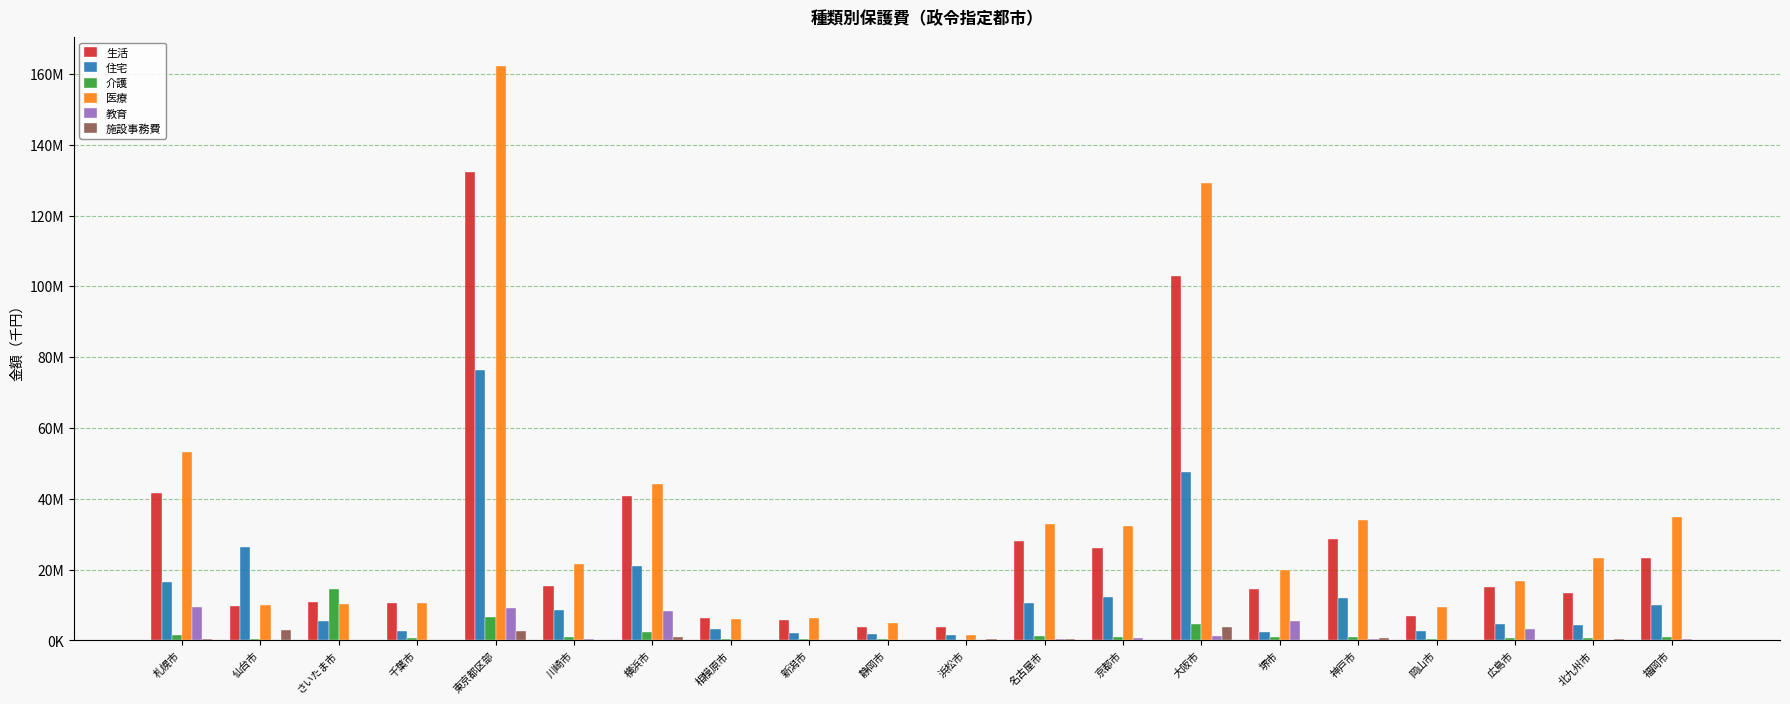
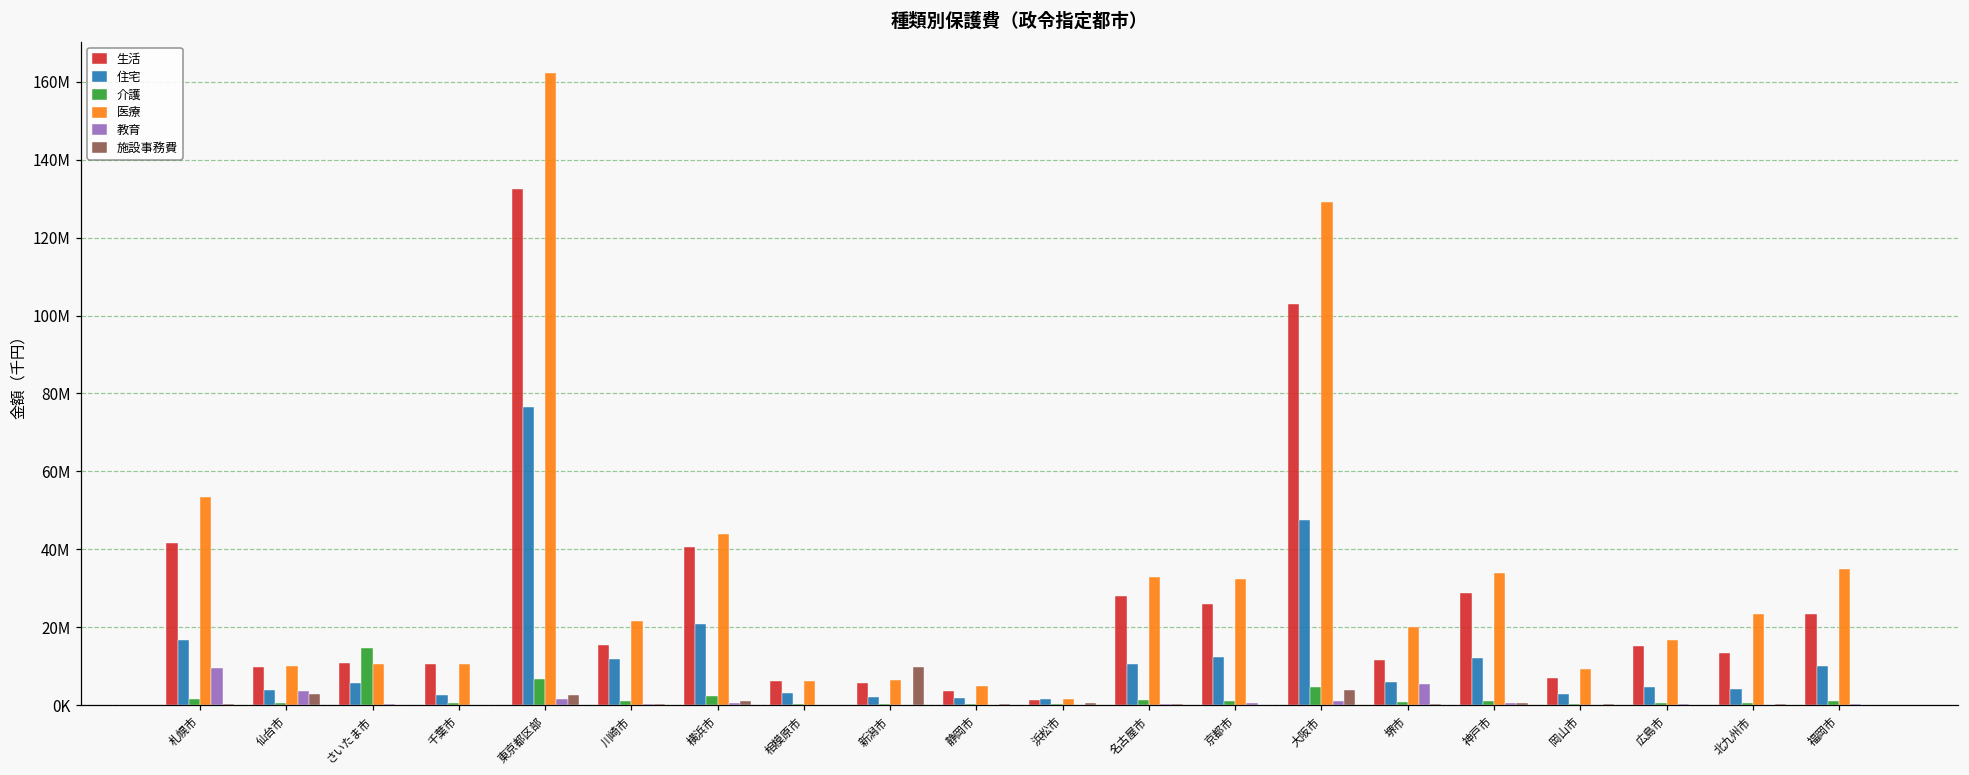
  {
    "生活": {
      "札幌市": 42000000,
      "仙台市": 10000000,
      "さいたま市": 11000000,
      "千葉市": 11000000,
      "東京都区部": 132000000,
      "川崎市": 15000000,
      "横浜市": 41000000,
      "相模原市": 6000000,
      "新潟市": 6000000,
      "静岡市": 4000000,
-     "浜松市": 4000000,
+     "浜松市": 1000000,
      "名古屋市": 28000000,
      "京都市": 26000000,
      "大阪市": 103000000,
-     "堺市": 15000000,
+     "堺市": 12000000,
      "神戸市": 29000000,
      "岡山市": 7000000,
      "広島市": 15000000,
      "北九州市": 13000000,
      "福岡市": 23000000
    },
    "住宅": {
      "札幌市": 17000000,
-     "仙台市": 26000000,
+     "仙台市": 4000000,
      "さいたま市": 6000000,
      "千葉市": 3000000,
      "東京都区部": 76000000,
-     "川崎市": 9000000,
+     "川崎市": 12000000,
      "横浜市": 21000000,
      "相模原市": 3000000,
      "新潟市": 2000000,
      "静岡市": 2000000,
      "浜松市": 2000000,
      "名古屋市": 11000000,
      "京都市": 12000000,
      "大阪市": 48000000,
-     "堺市": 2000000,
+     "堺市": 6000000,
      "神戸市": 12000000,
      "岡山市": 3000000,
      "広島市": 5000000,
      "北九州市": 4000000,
      "福岡市": 10000000
    },
    "介護": {
      "札幌市": 1000000,
      "さいたま市": 15000000,
      "東京都区部": 7000000,
      "川崎市": 1000000,
      "横浜市": 2000000,
      "名古屋市": 1000000,
      "京都市": 1000000,
      "大阪市": 5000000,
      "堺市": 1000000,
      "神戸市": 1000000,
      "福岡市": 1000000
    },
    "医療": {
      "札幌市": 53000000,
      "仙台市": 10000000,
      "さいたま市": 10000000,
      "千葉市": 11000000,
      "東京都区部": 162000000,
      "川崎市": 22000000,
      "横浜市": 44000000,
      "相模原市": 6000000,
      "新潟市": 6000000,
      "静岡市": 5000000,
      "浜松市": 2000000,
      "名古屋市": 33000000,
      "京都市": 32000000,
      "大阪市": 129000000,
      "堺市": 20000000,
      "神戸市": 34000000,
      "岡山市": 9000000,
      "広島市": 17000000,
      "北九州市": 23000000,
      "福岡市": 35000000
    },
    "教育": {
      "札幌市": 10000000,
-     "仙台市": 0,
-     "東京都区部": 9000000,
-     "横浜市": 8000000,
+     "仙台市": 4000000,
+     "東京都区部": 1000000,
+     "横浜市": 1000000,
      "大阪市": 1000000,
      "堺市": 5000000,
-     "広島市": 3000000
+     "広島市": 0
    },
    "施設事務費": {
      "仙台市": 3000000,
      "東京都区部": 3000000,
      "横浜市": 1000000,
-     "新潟市": 0,
+     "新潟市": 10000000,
      "大阪市": 4000000
    }
  }
